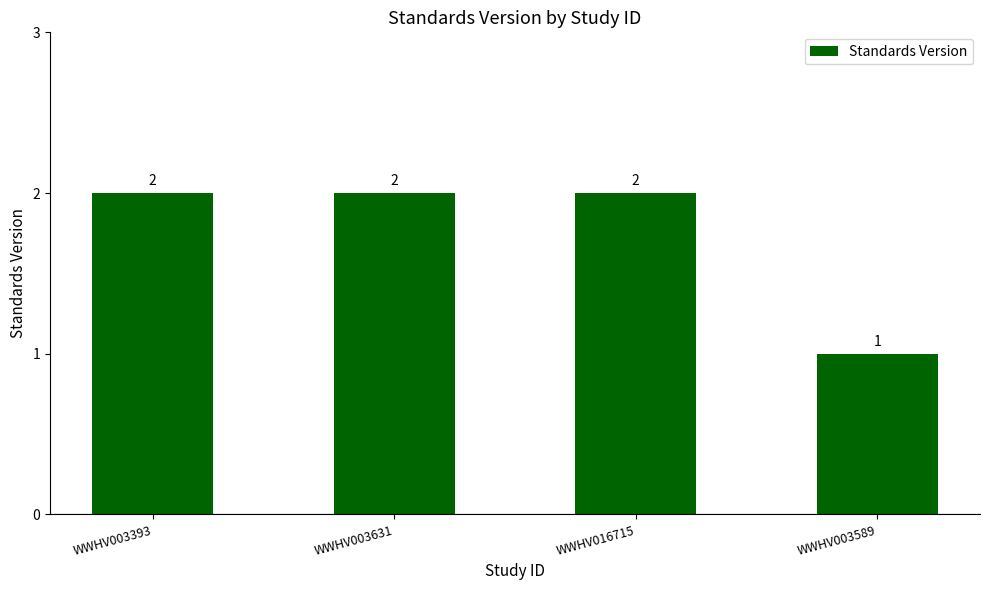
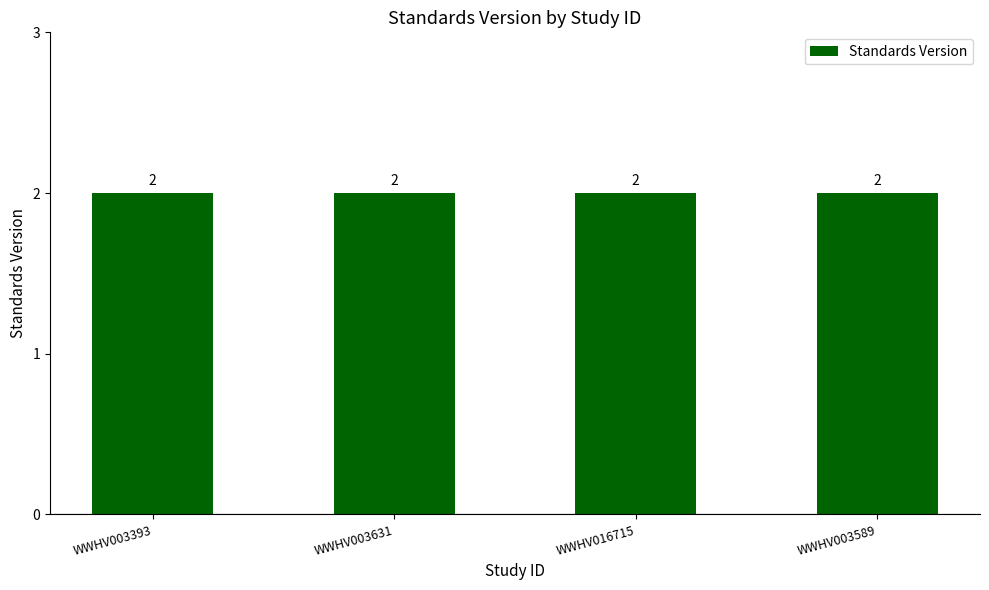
  {
    "WWHV003393": 2,
    "WWHV003631": 2,
    "WWHV016715": 2,
-   "WWHV003589": 1
+   "WWHV003589": 2
  }
